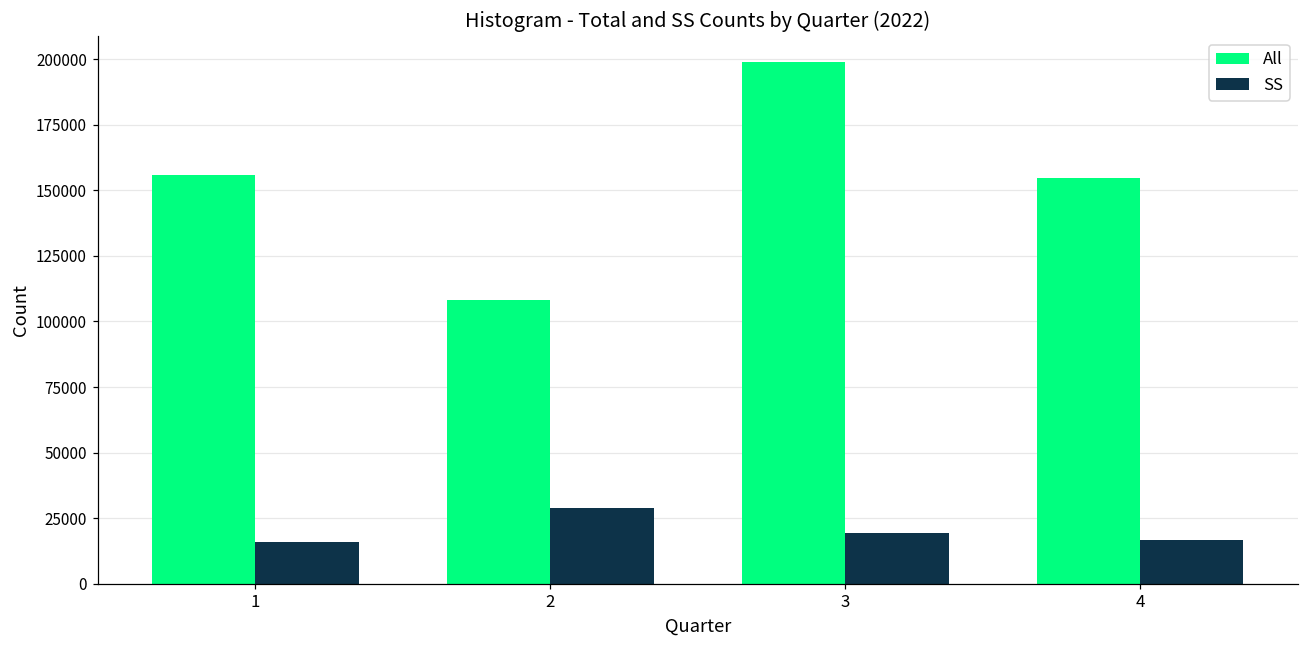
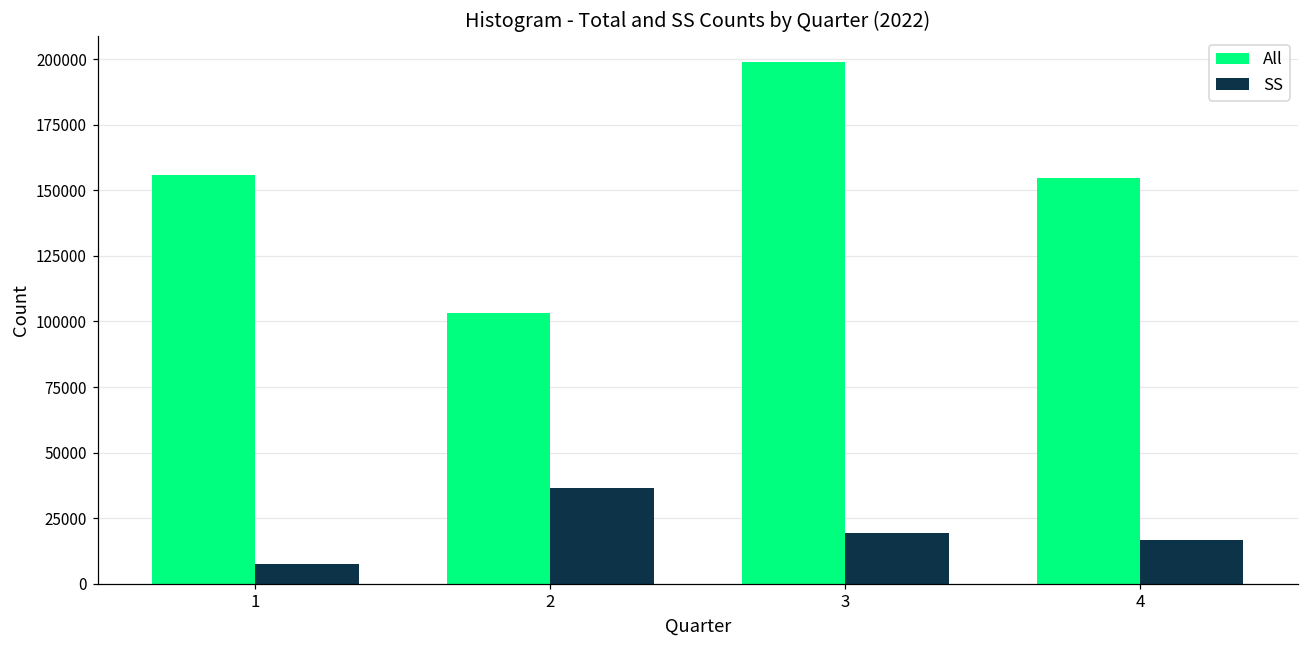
  {
    "All": {
      "1": 156000,
-     "2": 108000,
+     "2": 103000,
      "3": 199000,
      "4": 155000
    },
    "SS": {
-     "1": 16000,
-     "2": 29000,
+     "1": 7000,
+     "2": 37000,
      "3": 19000,
      "4": 17000
    }
  }
